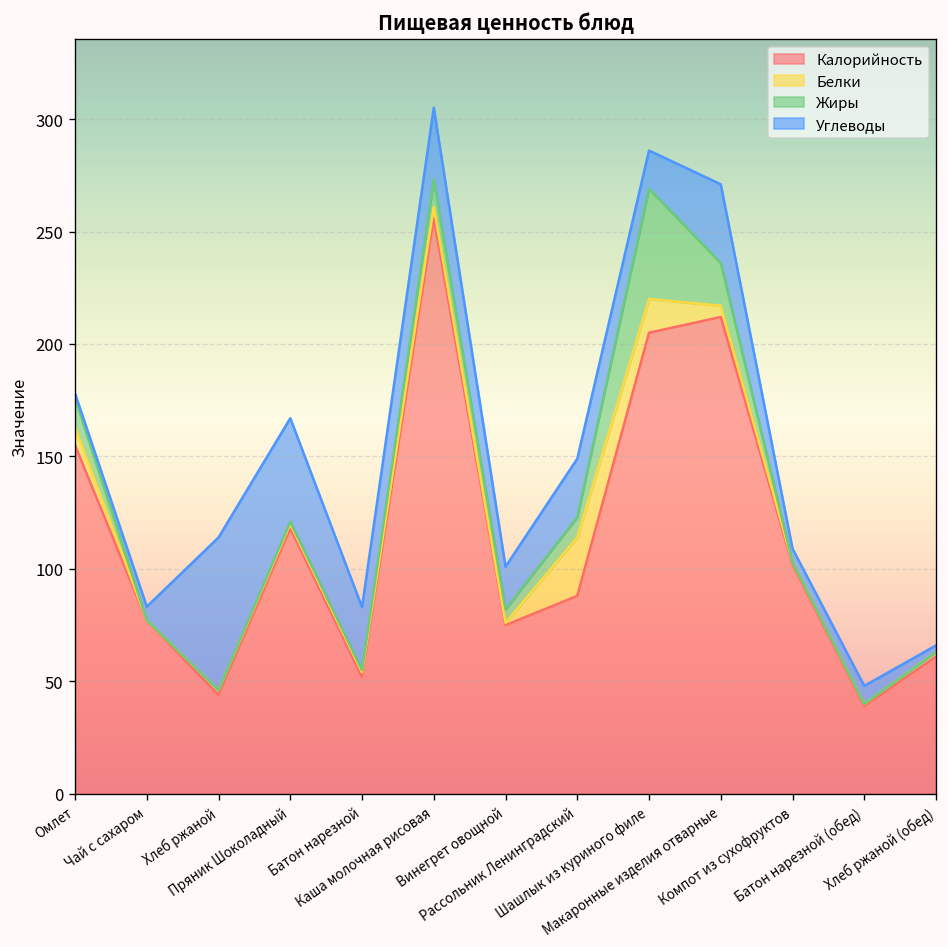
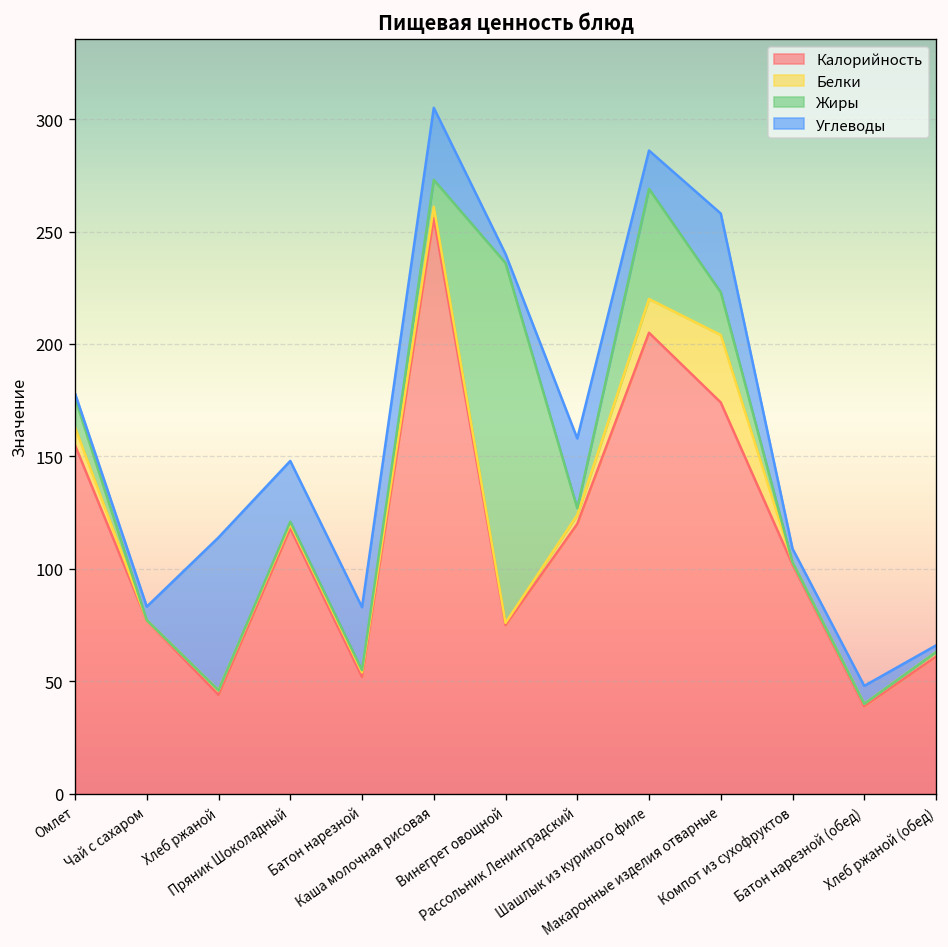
  {
    "Калорийность": {
      "Омлет": 155,
      "Хлеб ржаной": 44,
      "Пряник Шоколадный": 118,
      "Батон нарезной": 52,
      "Каша молочная рисовая": 256,
-     "Рассольник Ленинградский": 88,
+     "Рассольник Ленинградский": 120,
      "Шашлык из куриного филе": 205,
-     "Макаронные изделия отварные": 212,
+     "Макаронные изделия отварные": 174,
      "Хлеб ржаной (обед)": 61
    },
    "Белки": {
      "Омлет": 8,
      "Каша молочная рисовая": 5,
-     "Рассольник Ленинградский": 26,
+     "Рассольник Ленинградский": 4,
      "Шашлык из куриного филе": 15,
-     "Макаронные изделия отварные": 5
+     "Макаронные изделия отварные": 30
    },
    "Жиры": {
      "Омлет": 13,
      "Каша молочная рисовая": 12,
-     "Винегрет овощной": 6,
-     "Рассольник Ленинградский": 9,
+     "Винегрет овощной": 160,
+     "Рассольник Ленинградский": 3,
      "Шашлык из куриного филе": 49,
      "Макаронные изделия отварные": 19
    },
    "Углеводы": {
      "Омлет": 2,
      "Чай с сахаром": 6,
      "Хлеб ржаной": 68,
-     "Пряник Шоколадный": 46,
+     "Пряник Шоколадный": 27,
      "Батон нарезной": 28,
      "Каша молочная рисовая": 32,
-     "Винегрет овощной": 19,
-     "Рассольник Ленинградский": 26,
+     "Винегрет овощной": 4,
+     "Рассольник Ленинградский": 31,
      "Шашлык из куриного филе": 17,
      "Макаронные изделия отварные": 35,
      "Компот из сухофруктов": 6,
      "Батон нарезной (обед)": 8,
      "Хлеб ржаной (обед)": 3
    }
  }
